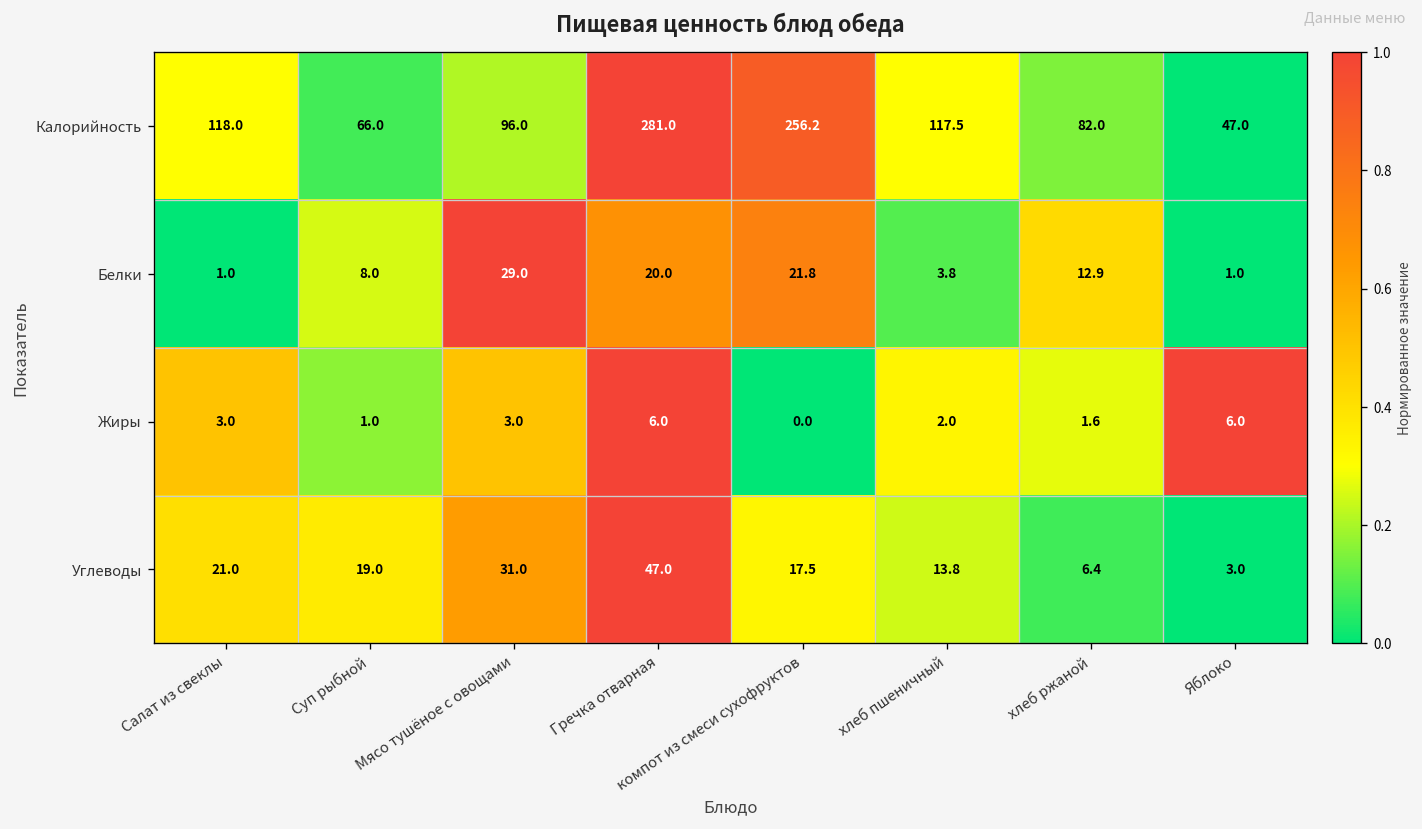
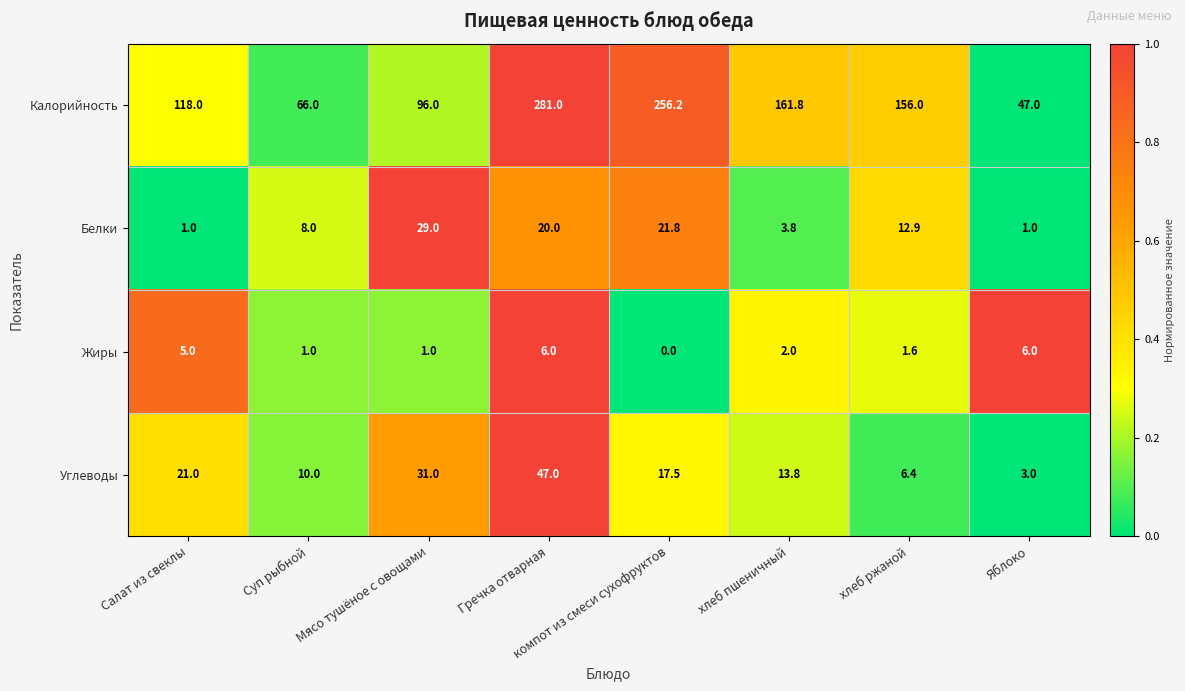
  {
    "Калорийность": {
      "Салат из свеклы": 118.0,
      "Суп рыбной": 66.0,
      "Мясо тушёное с овощами": 96.0,
      "Гречка отварная": 281.0,
      "компот из смеси сухофруктов": 256.2,
-     "хлеб пшеничный": 117.5,
-     "хлеб ржаной": 82.0,
+     "хлеб пшеничный": 161.8,
+     "хлеб ржаной": 156.0,
      "Яблоко": 47.0
    },
    "Белки": {
      "Салат из свеклы": 1.0,
      "Суп рыбной": 8.0,
      "Мясо тушёное с овощами": 29.0,
      "Гречка отварная": 20.0,
      "компот из смеси сухофруктов": 21.8,
      "хлеб пшеничный": 3.8,
      "хлеб ржаной": 12.9,
      "Яблоко": 1.0
    },
    "Жиры": {
-     "Салат из свеклы": 3.0,
+     "Салат из свеклы": 5.0,
      "Суп рыбной": 1.0,
-     "Мясо тушёное с овощами": 3.0,
+     "Мясо тушёное с овощами": 1.0,
      "Гречка отварная": 6.0,
      "компот из смеси сухофруктов": 0.0,
      "хлеб пшеничный": 2.0,
      "хлеб ржаной": 1.6,
      "Яблоко": 6.0
    },
    "Углеводы": {
      "Салат из свеклы": 21.0,
-     "Суп рыбной": 19.0,
+     "Суп рыбной": 10.0,
      "Мясо тушёное с овощами": 31.0,
      "Гречка отварная": 47.0,
      "компот из смеси сухофруктов": 17.5,
      "хлеб пшеничный": 13.8,
      "хлеб ржаной": 6.4,
      "Яблоко": 3.0
    }
  }
